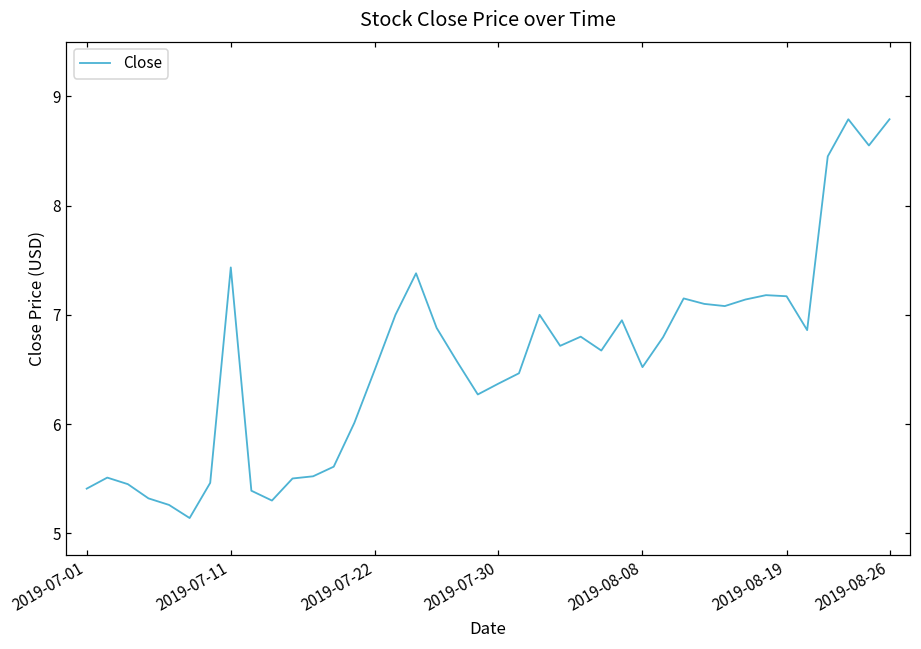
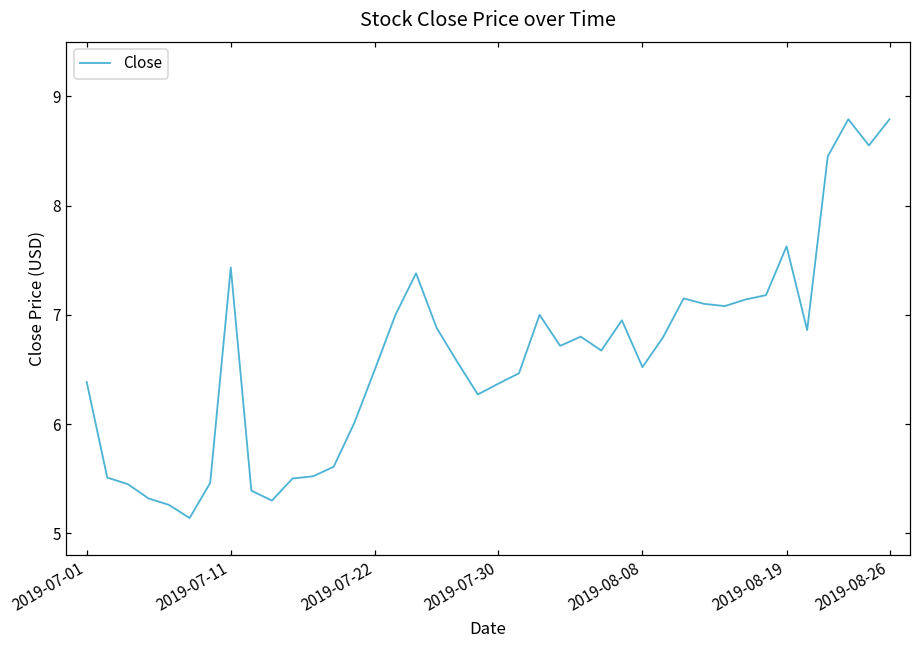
  {
-   "2019-07-01": 5.4,
+   "2019-07-01": 6.4,
    "2019-07-11": 7.4,
    "2019-07-22": 6.5,
    "2019-07-30": 6.4,
    "2019-08-08": 6.5,
-   "2019-08-19": 7.2,
+   "2019-08-19": 7.6,
    "2019-08-26": 8.8
  }
